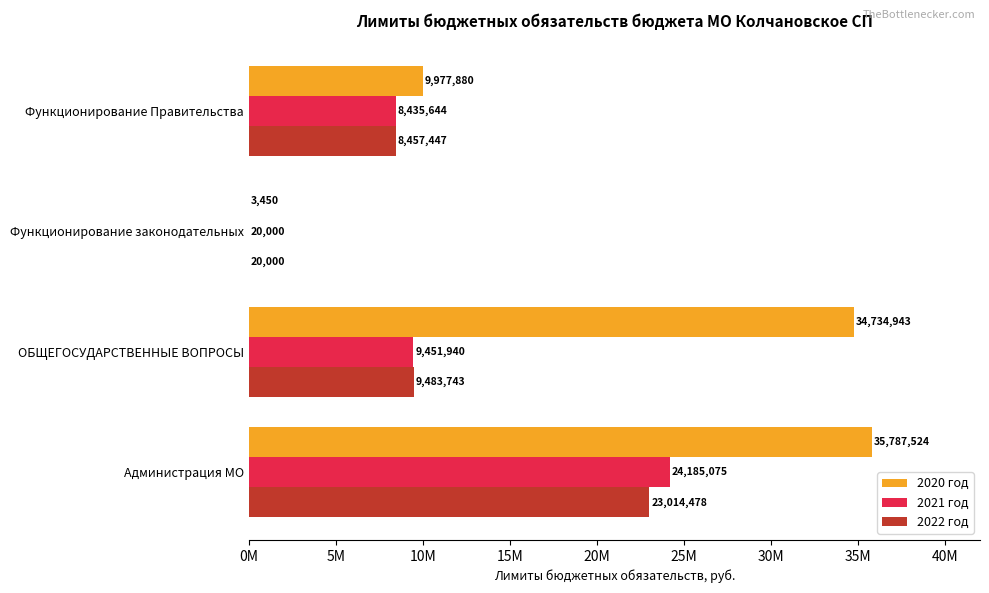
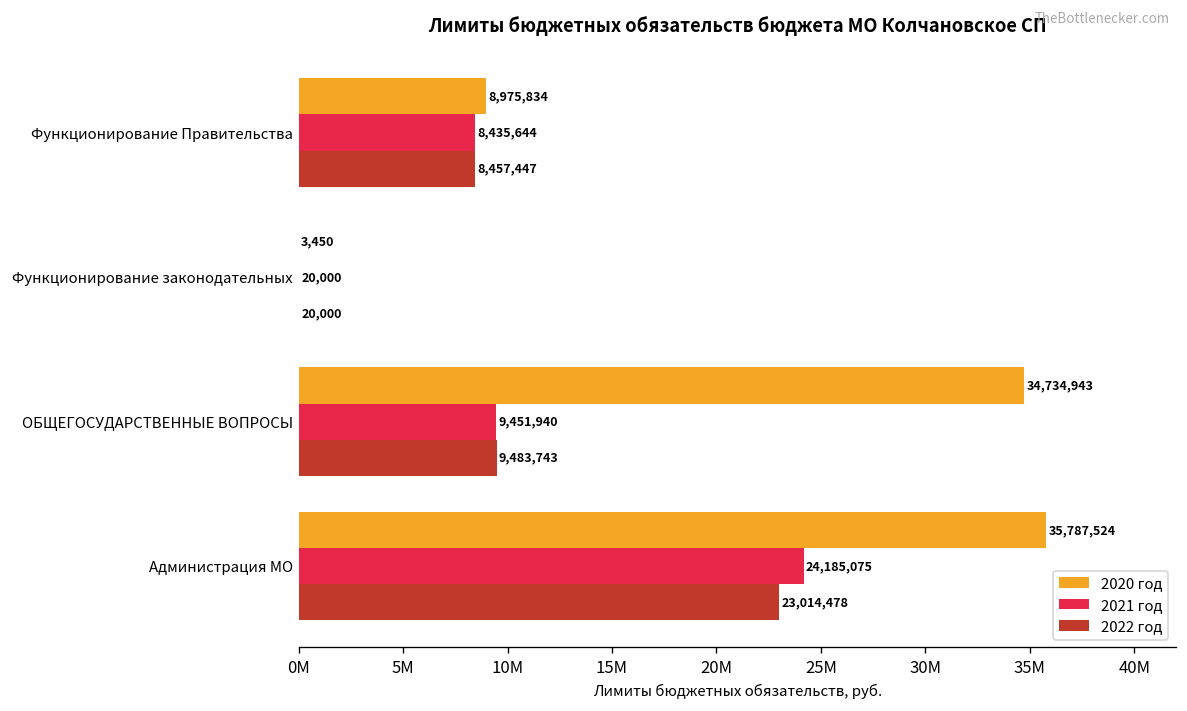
  {
    "2020 год": {
-     "Функционирование Правительства": "9,977,880",
+     "Функционирование Правительства": "8,975,834",
      "Функционирование законодательных": "3,450",
      "ОБЩЕГОСУДАРСТВЕННЫЕ ВОПРОСЫ": "34,734,943",
      "Администрация МО": "35,787,524"
    }
  }
